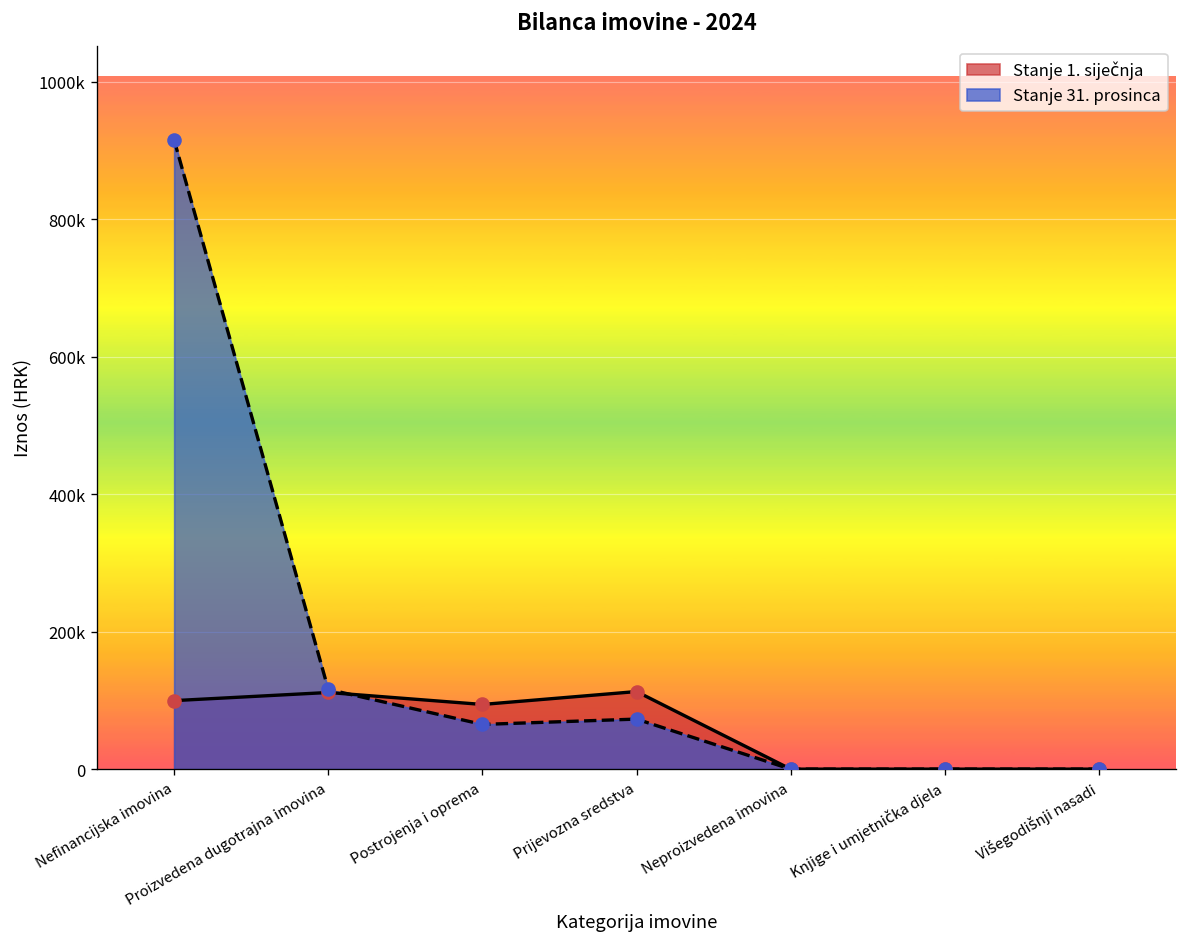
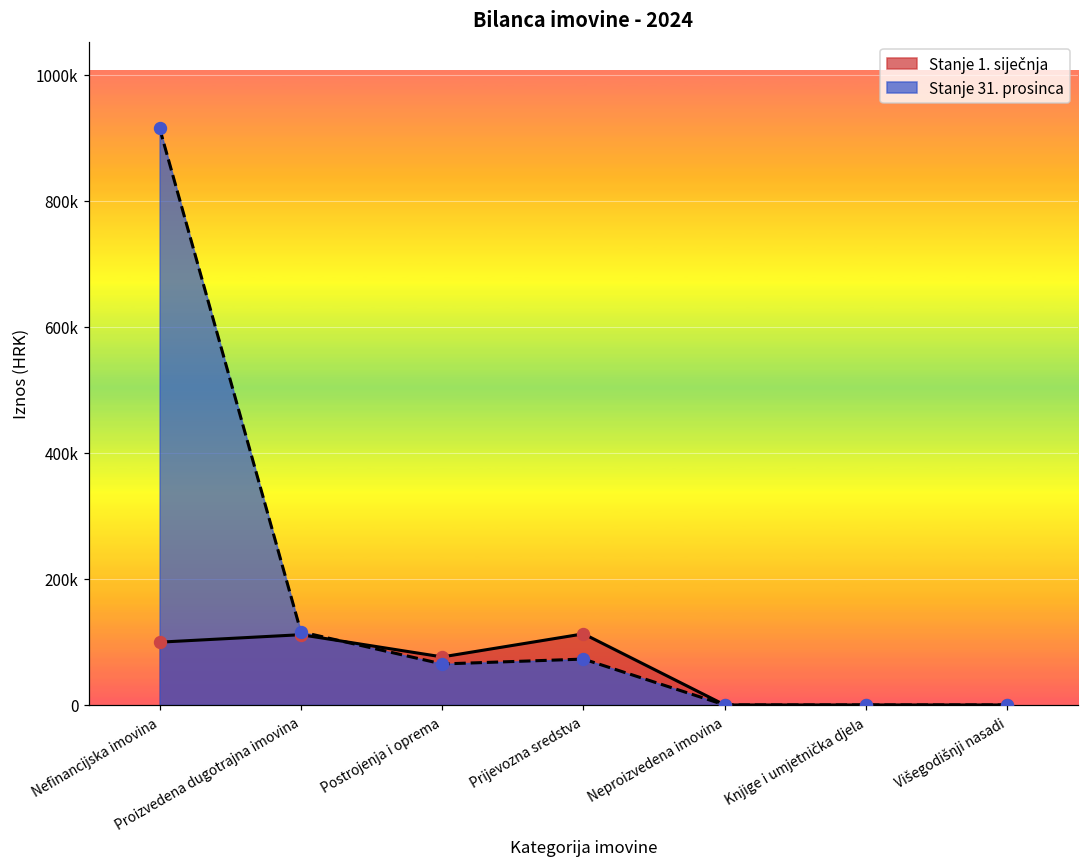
  {
    "Stanje 1. siječnja": {
      "Nefinancijska imovina": 100000,
      "Proizvedena dugotrajna imovina": 110000,
-     "Postrojenja i oprema": 90000,
+     "Postrojenja i oprema": 80000,
      "Prijevozna sredstva": 110000
    },
    "Stanje 31. prosinca": {
      "Nefinancijska imovina": 910000,
      "Proizvedena dugotrajna imovina": 120000,
      "Postrojenja i oprema": 70000,
      "Prijevozna sredstva": 70000
    }
  }
